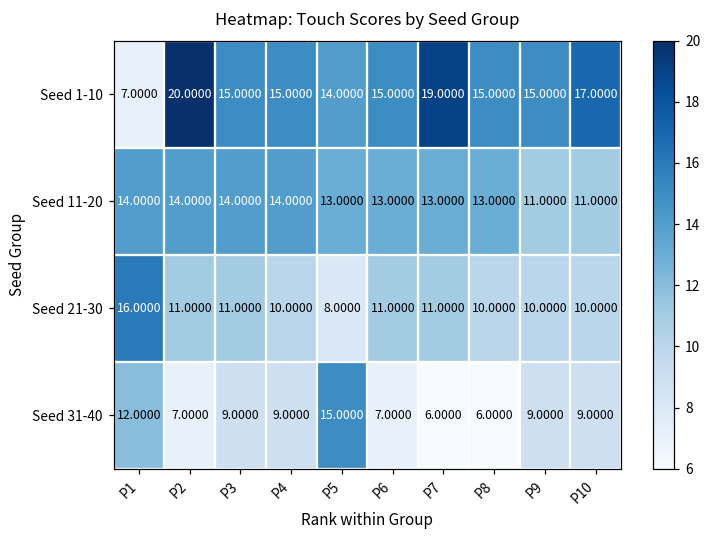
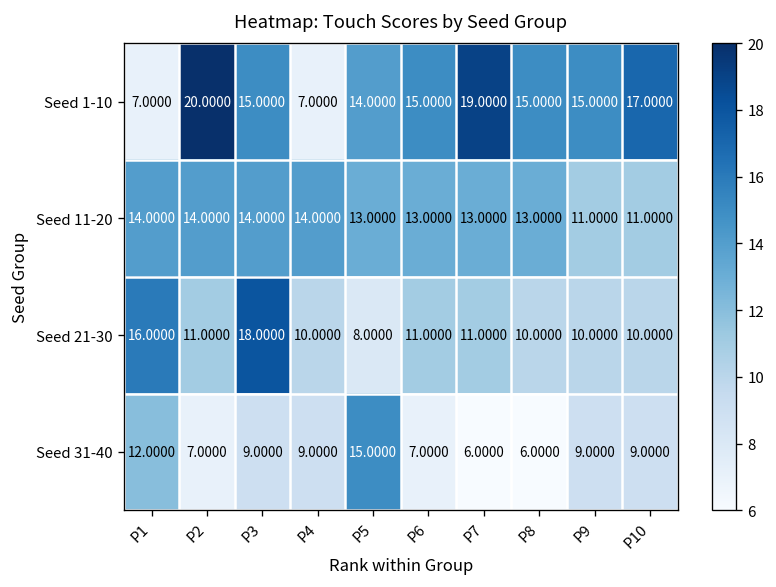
  {
    "Seed 1-10": {
      "P1": 7.0000,
      "P2": 20.0000,
      "P3": 15.0000,
-     "P4": 15.0000,
+     "P4": 7.0000,
      "P5": 14.0000,
      "P6": 15.0000,
      "P7": 19.0000,
      "P8": 15.0000,
      "P9": 15.0000,
      "P10": 17.0000
    },
    "Seed 11-20": {
      "P1": 14.0000,
      "P2": 14.0000,
      "P3": 14.0000,
      "P4": 14.0000,
      "P5": 13.0000,
      "P6": 13.0000,
      "P7": 13.0000,
      "P8": 13.0000,
      "P9": 11.0000,
      "P10": 11.0000
    },
    "Seed 21-30": {
      "P1": 16.0000,
      "P2": 11.0000,
-     "P3": 11.0000,
+     "P3": 18.0000,
      "P4": 10.0000,
      "P5": 8.0000,
      "P6": 11.0000,
      "P7": 11.0000,
      "P8": 10.0000,
      "P9": 10.0000,
      "P10": 10.0000
    },
    "Seed 31-40": {
      "P1": 12.0000,
      "P2": 7.0000,
      "P3": 9.0000,
      "P4": 9.0000,
      "P5": 15.0000,
      "P6": 7.0000,
      "P7": 6.0000,
      "P8": 6.0000,
      "P9": 9.0000,
      "P10": 9.0000
    }
  }
